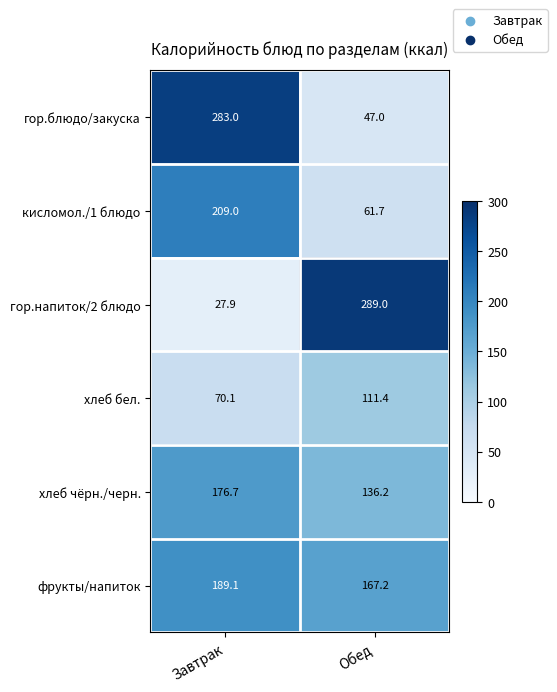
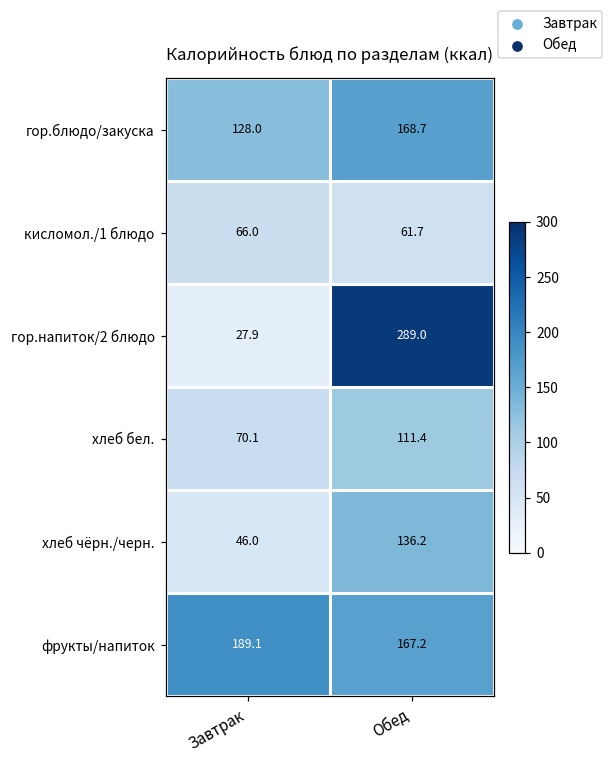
  {
    "гор.блюдо/закуска": {
-     "Завтрак": 283.0,
-     "Обед": 47.0
+     "Завтрак": 128.0,
+     "Обед": 168.7
    },
    "кисломол./1 блюдо": {
-     "Завтрак": 209.0,
+     "Завтрак": 66.0,
      "Обед": 61.7
    },
    "гор.напиток/2 блюдо": {
      "Завтрак": 27.9,
      "Обед": 289.0
    },
    "хлеб бел.": {
      "Завтрак": 70.1,
      "Обед": 111.4
    },
    "хлеб чёрн./черн.": {
-     "Завтрак": 176.7,
+     "Завтрак": 46.0,
      "Обед": 136.2
    },
    "фрукты/напиток": {
      "Завтрак": 189.1,
      "Обед": 167.2
    }
  }
